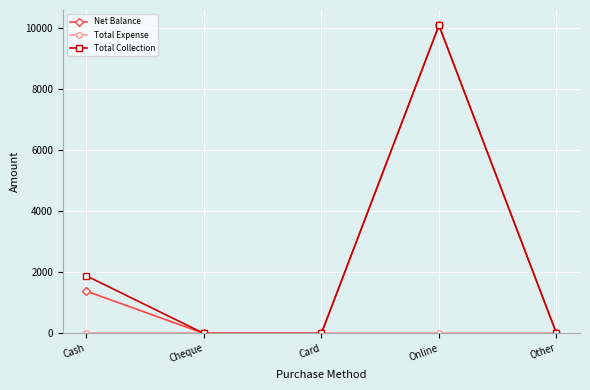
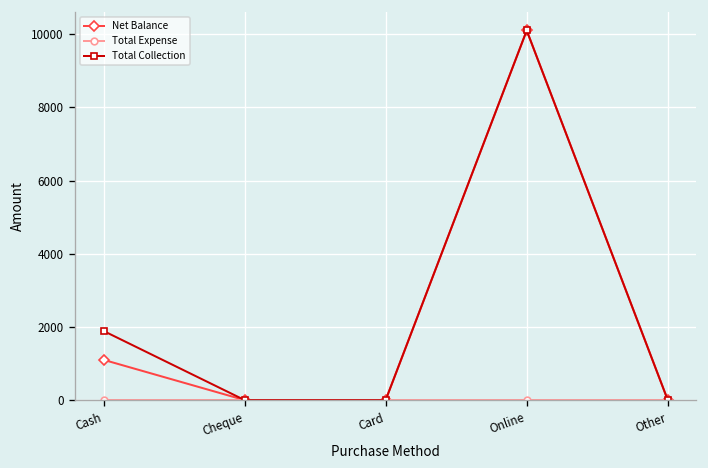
  {
    "Net Balance": {
-     "Cash": 1400
+     "Cash": 1100
    },
    "Total Expense": {
      "Cash": 0,
      "Online": 0
    },
    "Total Collection": {
      "Cash": 1900
    }
  }
